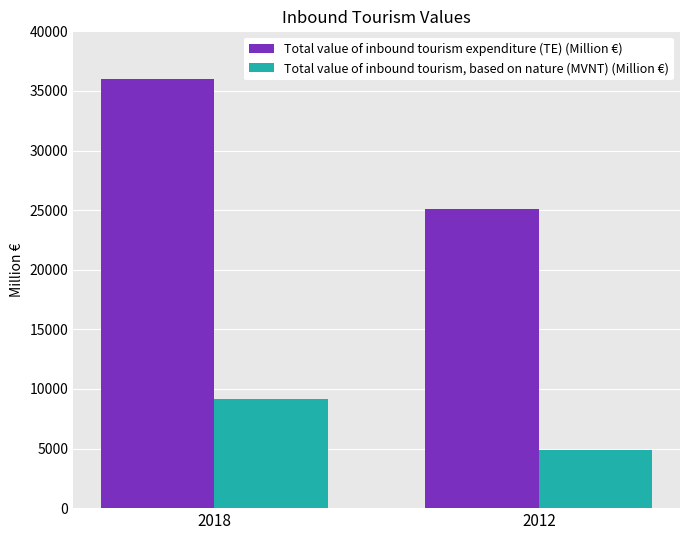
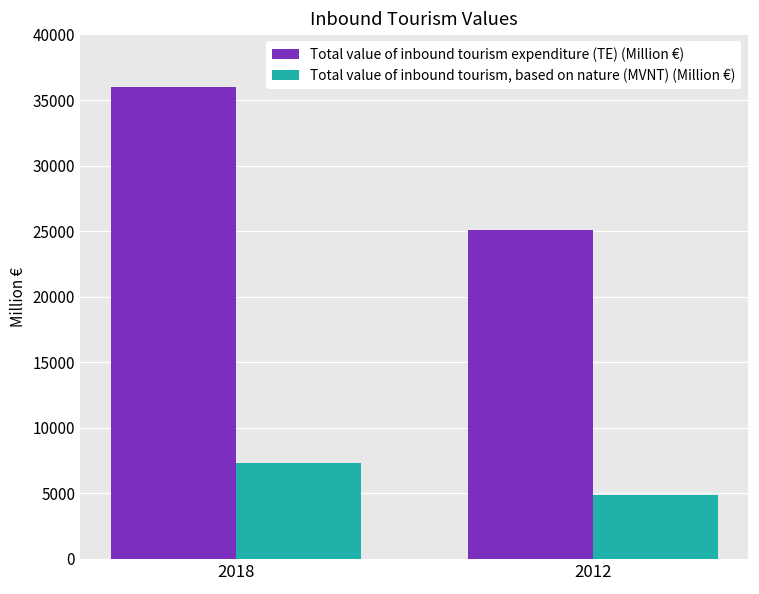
  {
    "Total value of inbound tourism expenditure (TE) (Million €)": {
      "2018": 36000,
      "2012": 25100
    },
    "Total value of inbound tourism, based on nature (MVNT) (Million €)": {
-     "2018": 9200,
+     "2018": 7300,
      "2012": 4800
    }
  }
